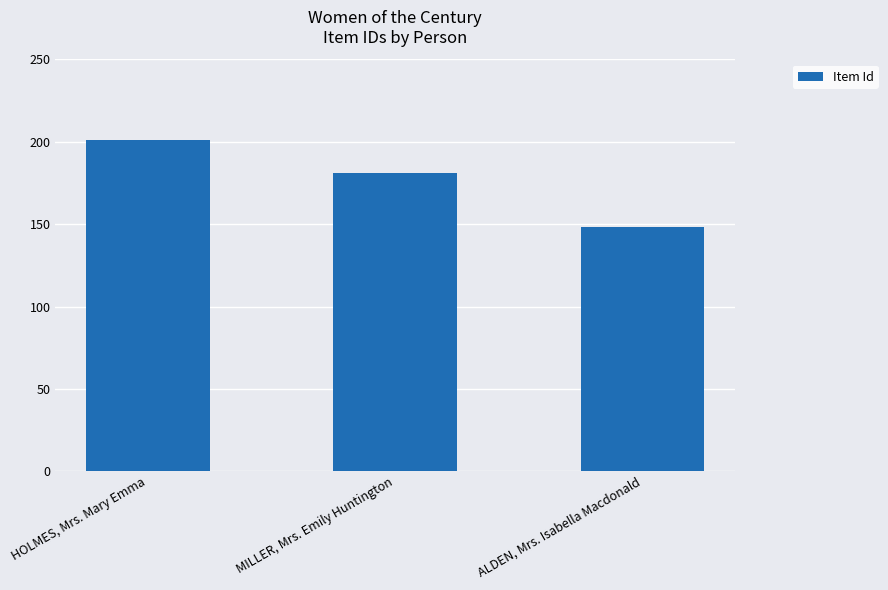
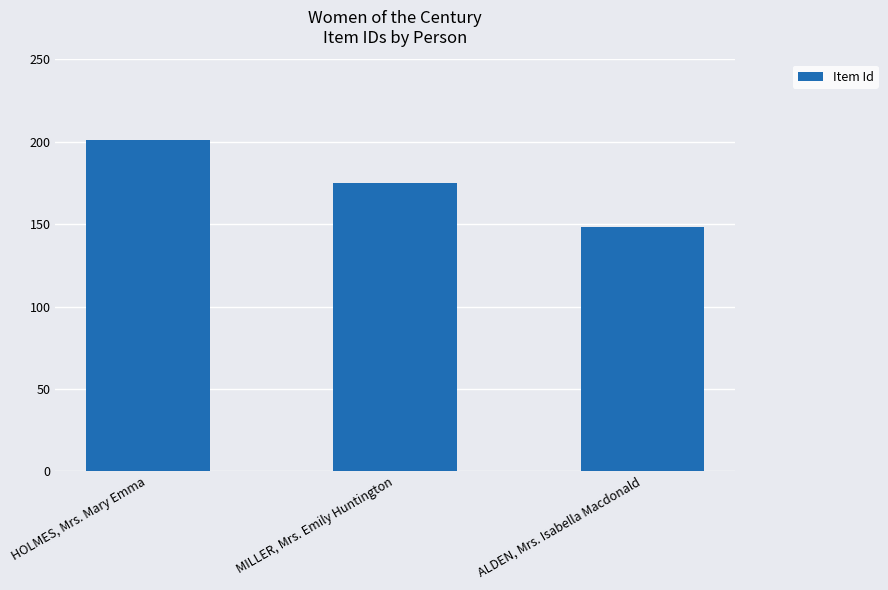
  {
    "HOLMES, Mrs. Mary Emma": 201,
-   "MILLER, Mrs. Emily Huntington": 181,
+   "MILLER, Mrs. Emily Huntington": 175,
    "ALDEN, Mrs. Isabella Macdonald": 148
  }
